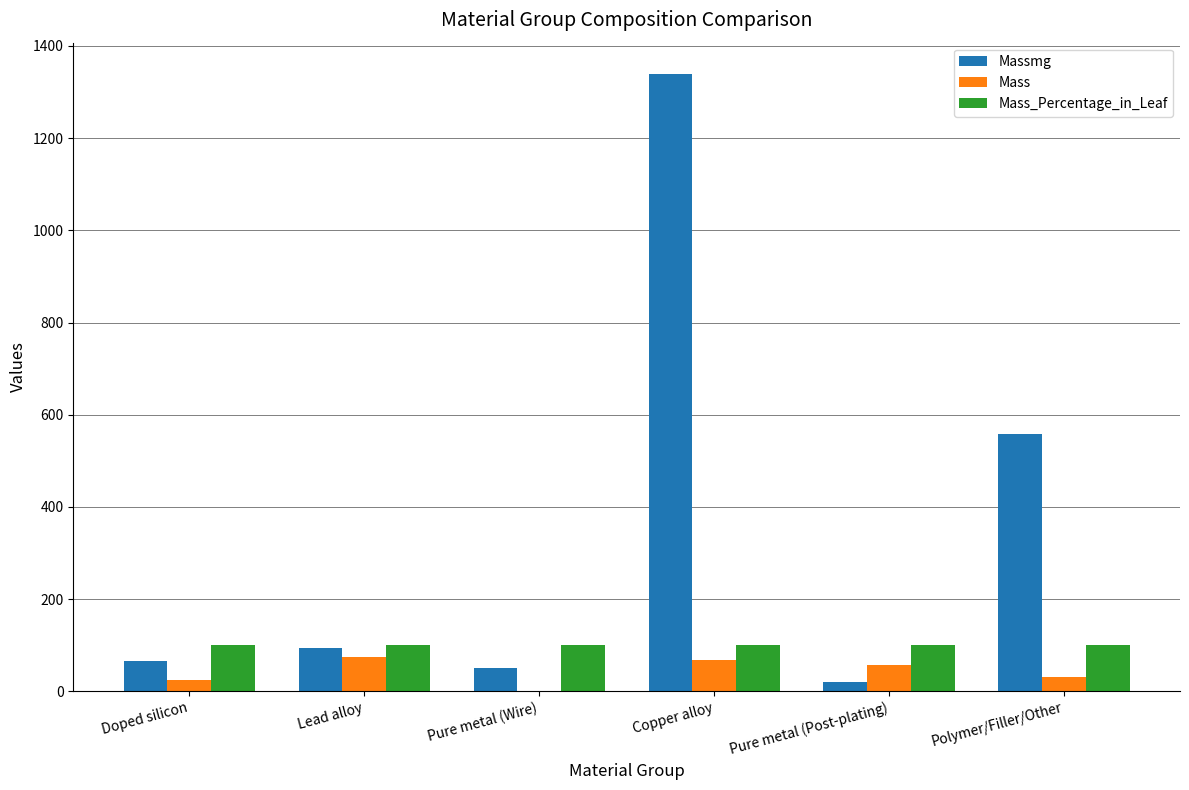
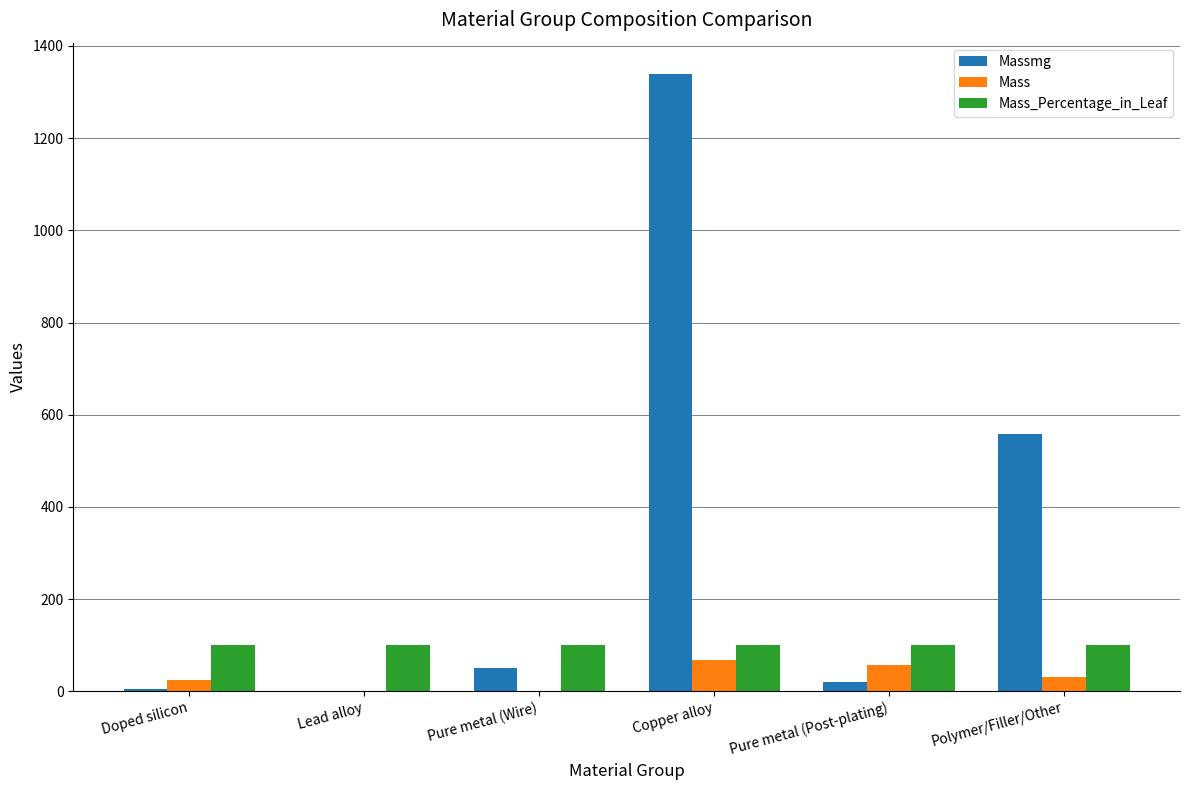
  {
    "Massmg": {
-     "Doped silicon": 70,
-     "Lead alloy": 90,
+     "Doped silicon": 0,
+     "Lead alloy": 0,
      "Pure metal (Wire)": 50,
      "Copper alloy": 1340,
      "Pure metal (Post-plating)": 20,
      "Polymer/Filler/Other": 560
    },
    "Mass": {
      "Doped silicon": 20,
-     "Lead alloy": 70,
+     "Lead alloy": 0,
      "Copper alloy": 70,
      "Pure metal (Post-plating)": 60,
      "Polymer/Filler/Other": 30
    },
    "Mass_Percentage_in_Leaf": {
      "Doped silicon": 100,
      "Lead alloy": 100,
      "Pure metal (Wire)": 100,
      "Copper alloy": 100,
      "Pure metal (Post-plating)": 100,
      "Polymer/Filler/Other": 100
    }
  }
